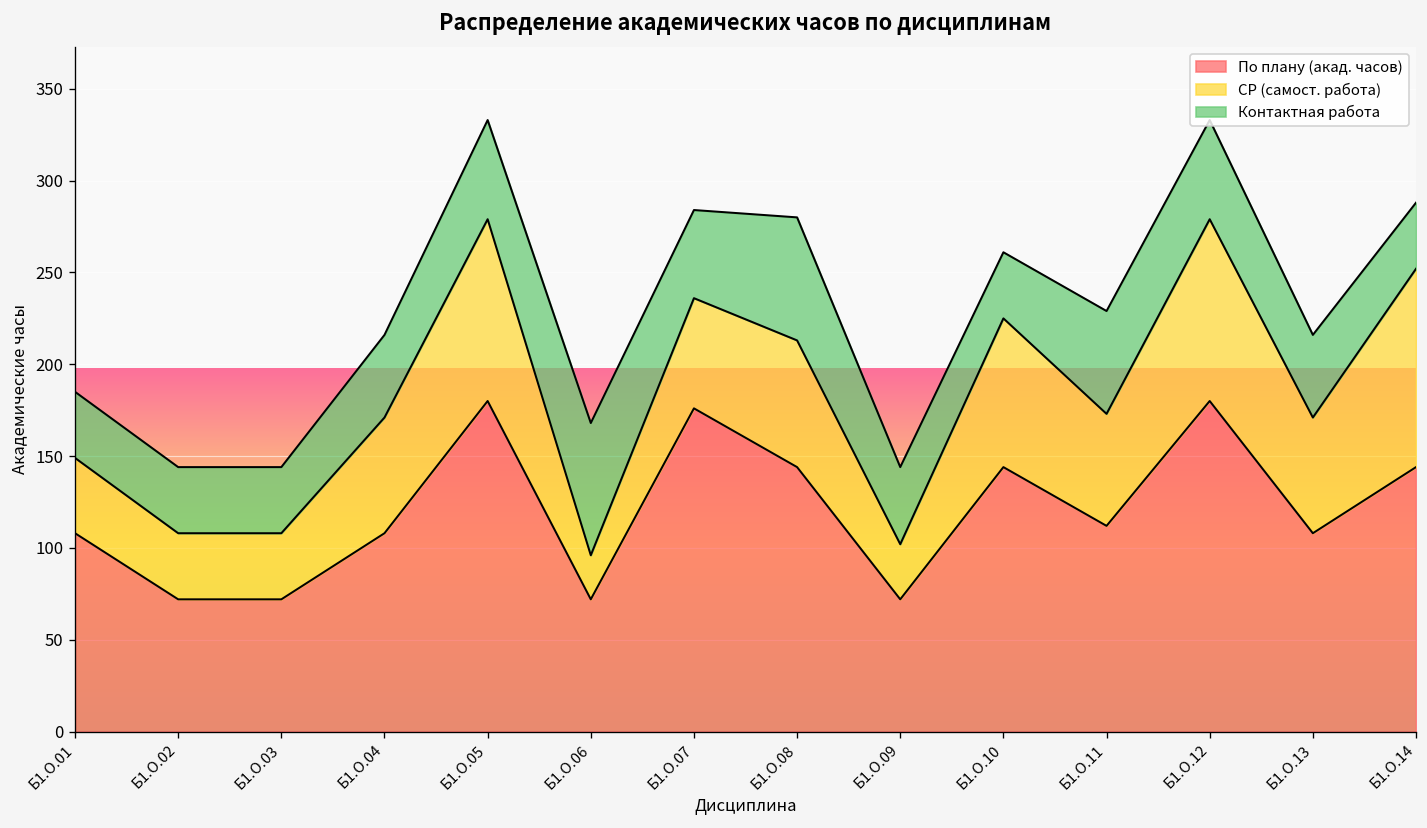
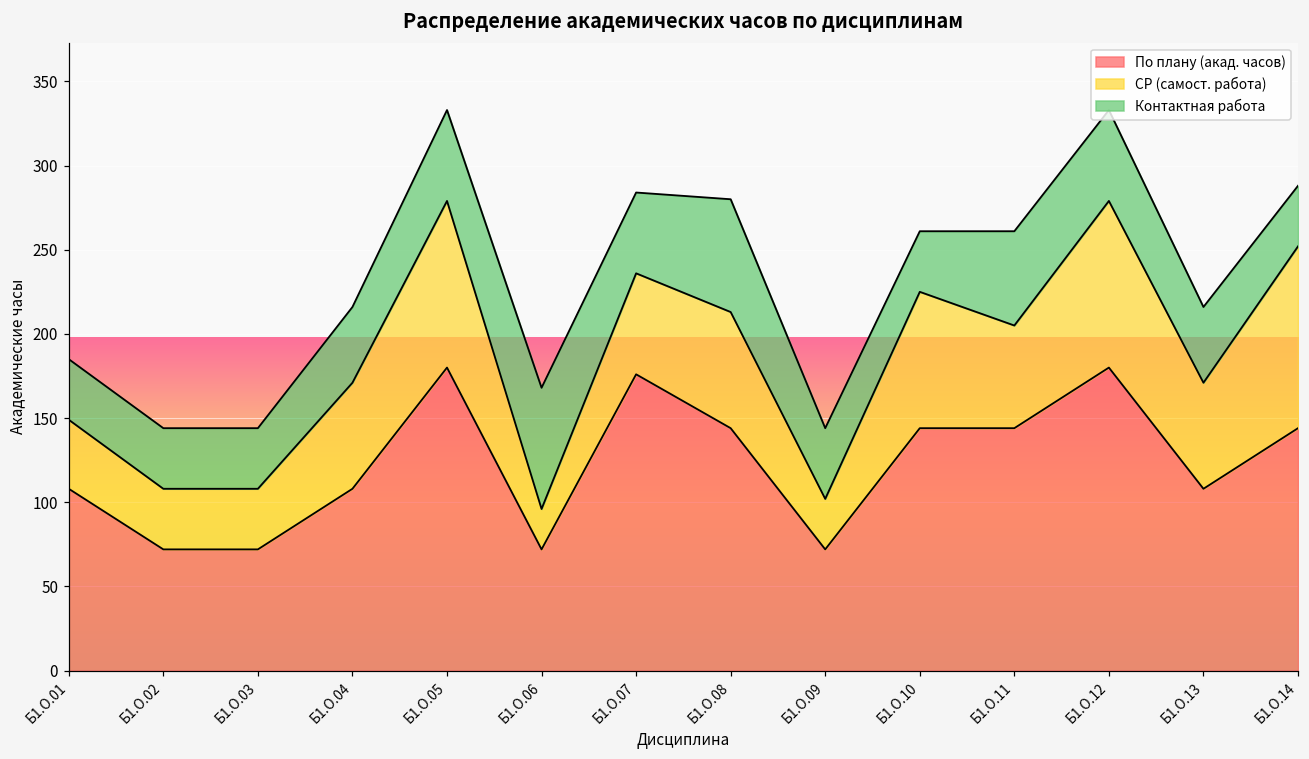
  {
    "По плану (акад. часов)": {
      "Б1.О.01": 108,
      "Б1.О.02": 72,
      "Б1.О.03": 72,
      "Б1.О.04": 108,
      "Б1.О.05": 180,
      "Б1.О.06": 72,
      "Б1.О.07": 176,
      "Б1.О.08": 144,
      "Б1.О.09": 72,
      "Б1.О.10": 144,
-     "Б1.О.11": 112,
+     "Б1.О.11": 144,
      "Б1.О.12": 180,
      "Б1.О.13": 108,
      "Б1.О.14": 144
    },
    "СР (самост. работа)": {
      "Б1.О.01": 41,
      "Б1.О.02": 36,
      "Б1.О.03": 36,
      "Б1.О.04": 63,
      "Б1.О.05": 99,
      "Б1.О.06": 24,
      "Б1.О.07": 60,
      "Б1.О.08": 69,
      "Б1.О.09": 30,
      "Б1.О.10": 81,
      "Б1.О.11": 61,
      "Б1.О.12": 99,
      "Б1.О.13": 63,
      "Б1.О.14": 108
    },
    "Контактная работа": {
      "Б1.О.01": 36,
      "Б1.О.02": 36,
      "Б1.О.03": 36,
      "Б1.О.04": 45,
      "Б1.О.05": 54,
      "Б1.О.06": 72,
      "Б1.О.07": 48,
      "Б1.О.08": 67,
      "Б1.О.09": 42,
      "Б1.О.10": 36,
      "Б1.О.11": 56,
      "Б1.О.13": 45,
      "Б1.О.14": 36
    }
  }
